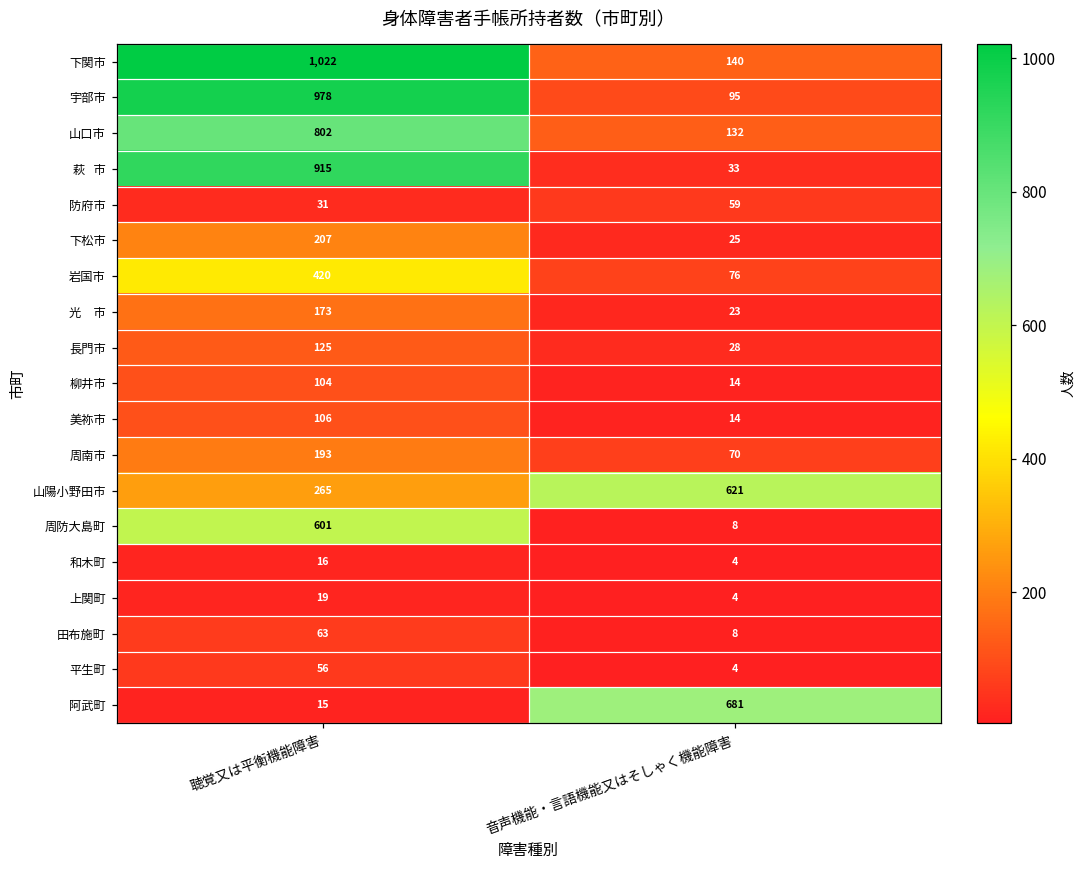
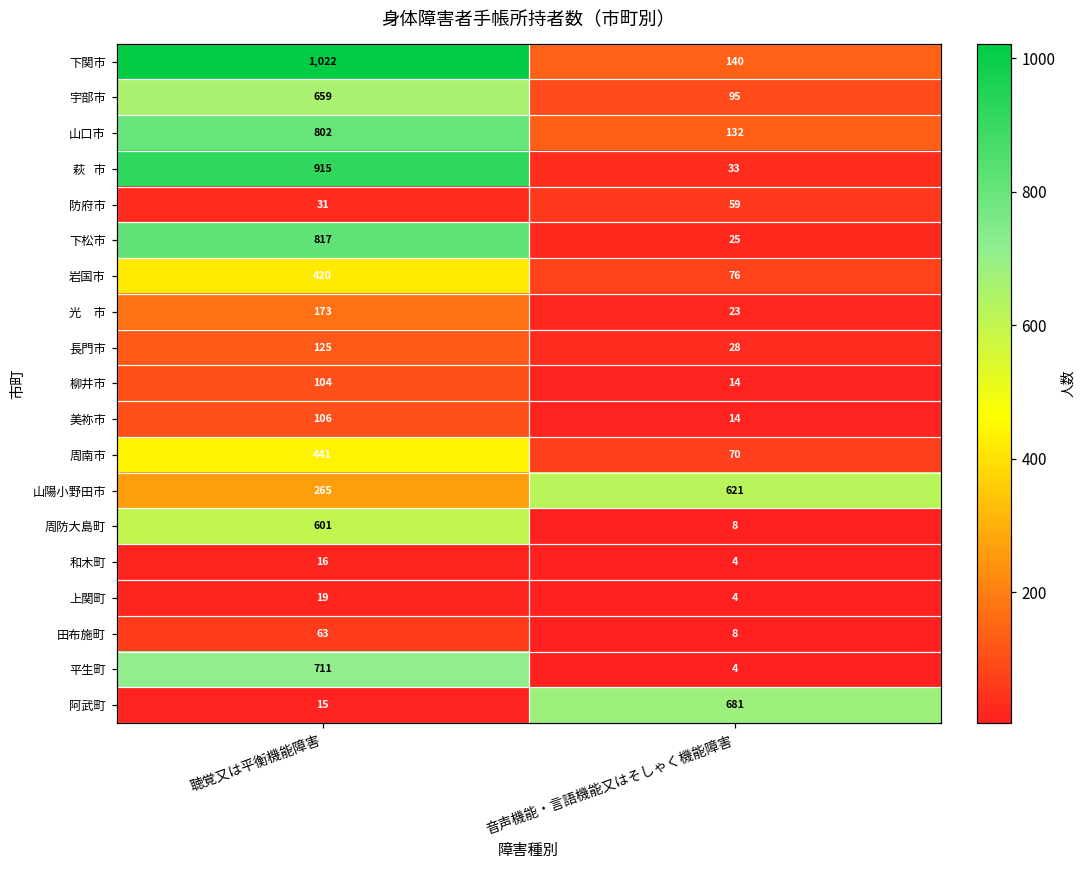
  {
    "下関市": {
      "聴覚又は平衡機能障害": "1,022",
      "音声機能・言語機能又はそしゃく機能障害": "140"
    },
    "宇部市": {
-     "聴覚又は平衡機能障害": "978",
+     "聴覚又は平衡機能障害": "659",
      "音声機能・言語機能又はそしゃく機能障害": "95"
    },
    "山口市": {
      "聴覚又は平衡機能障害": "802",
      "音声機能・言語機能又はそしゃく機能障害": "132"
    },
    "萩 市": {
      "聴覚又は平衡機能障害": "915",
      "音声機能・言語機能又はそしゃく機能障害": "33"
    },
    "防府市": {
      "聴覚又は平衡機能障害": "31",
      "音声機能・言語機能又はそしゃく機能障害": "59"
    },
    "下松市": {
-     "聴覚又は平衡機能障害": "207",
+     "聴覚又は平衡機能障害": "817",
      "音声機能・言語機能又はそしゃく機能障害": "25"
    },
    "岩国市": {
      "聴覚又は平衡機能障害": "420",
      "音声機能・言語機能又はそしゃく機能障害": "76"
    },
    "光 市": {
      "聴覚又は平衡機能障害": "173",
      "音声機能・言語機能又はそしゃく機能障害": "23"
    },
    "長門市": {
      "聴覚又は平衡機能障害": "125",
      "音声機能・言語機能又はそしゃく機能障害": "28"
    },
    "柳井市": {
      "聴覚又は平衡機能障害": "104",
      "音声機能・言語機能又はそしゃく機能障害": "14"
    },
    "美祢市": {
      "聴覚又は平衡機能障害": "106",
      "音声機能・言語機能又はそしゃく機能障害": "14"
    },
    "周南市": {
-     "聴覚又は平衡機能障害": "193",
+     "聴覚又は平衡機能障害": "441",
      "音声機能・言語機能又はそしゃく機能障害": "70"
    },
    "山陽小野田市": {
      "聴覚又は平衡機能障害": "265",
      "音声機能・言語機能又はそしゃく機能障害": "621"
    },
    "周防大島町": {
      "聴覚又は平衡機能障害": "601",
      "音声機能・言語機能又はそしゃく機能障害": "8"
    },
    "和木町": {
      "聴覚又は平衡機能障害": "16",
      "音声機能・言語機能又はそしゃく機能障害": "4"
    },
    "上関町": {
      "聴覚又は平衡機能障害": "19",
      "音声機能・言語機能又はそしゃく機能障害": "4"
    },
    "田布施町": {
      "聴覚又は平衡機能障害": "63",
      "音声機能・言語機能又はそしゃく機能障害": "8"
    },
    "平生町": {
-     "聴覚又は平衡機能障害": "56",
+     "聴覚又は平衡機能障害": "711",
      "音声機能・言語機能又はそしゃく機能障害": "4"
    },
    "阿武町": {
      "聴覚又は平衡機能障害": "15",
      "音声機能・言語機能又はそしゃく機能障害": "681"
    }
  }
